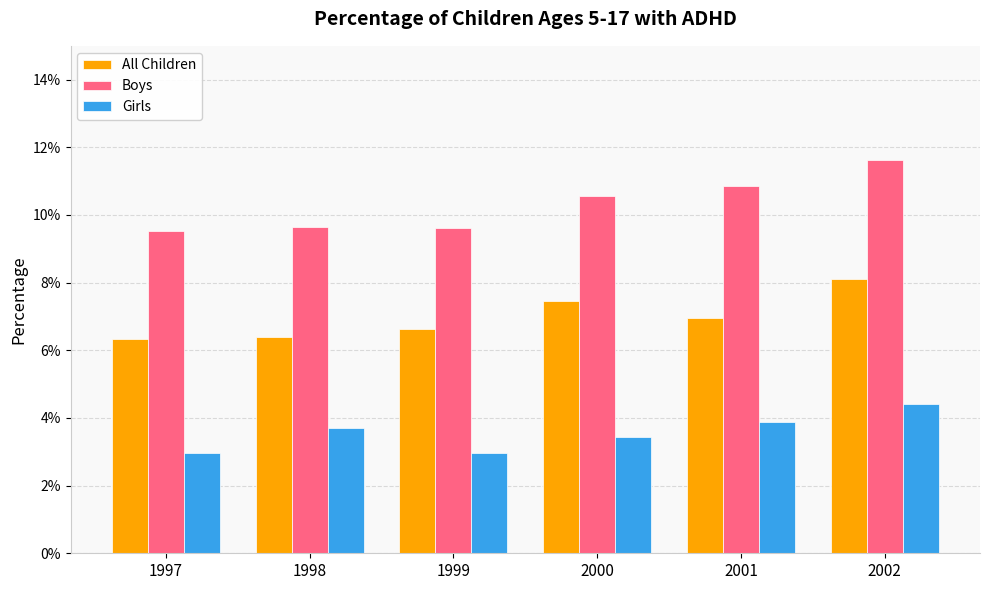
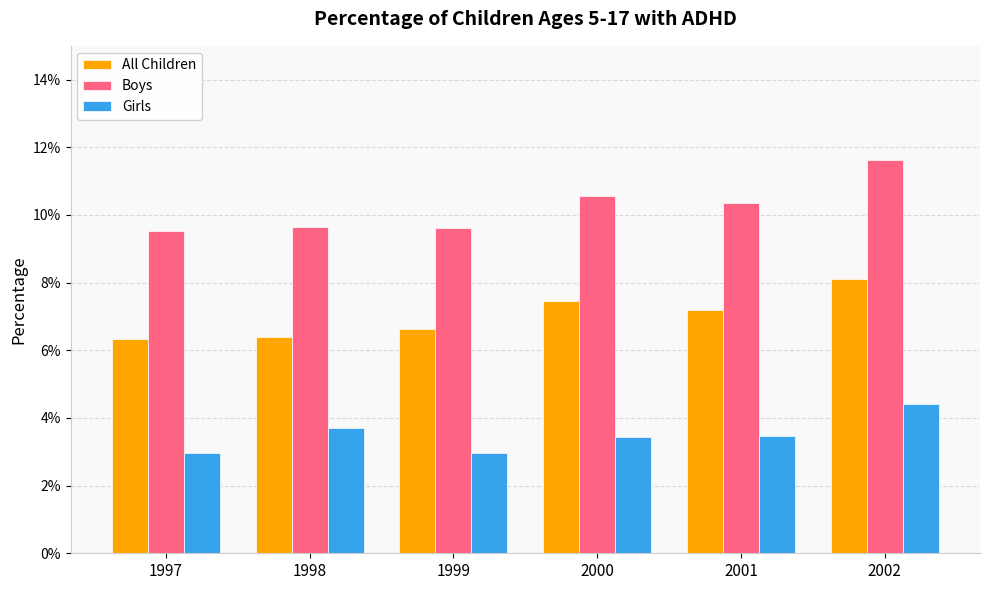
  {
    "All Children": {
      "1997": "6.3%",
      "1998": "6.4%",
      "1999": "6.6%",
      "2000": "7.5%",
-     "2001": "7.0%",
+     "2001": "7.2%",
      "2002": "8.1%"
    },
    "Boys": {
      "1997": "9.5%",
      "1998": "9.6%",
      "1999": "9.6%",
      "2000": "10.6%",
-     "2001": "10.9%",
+     "2001": "10.3%",
      "2002": "11.6%"
    },
    "Girls": {
      "1997": "3.0%",
      "1998": "3.7%",
      "1999": "3.0%",
      "2000": "3.4%",
-     "2001": "3.9%",
+     "2001": "3.5%",
      "2002": "4.4%"
    }
  }
